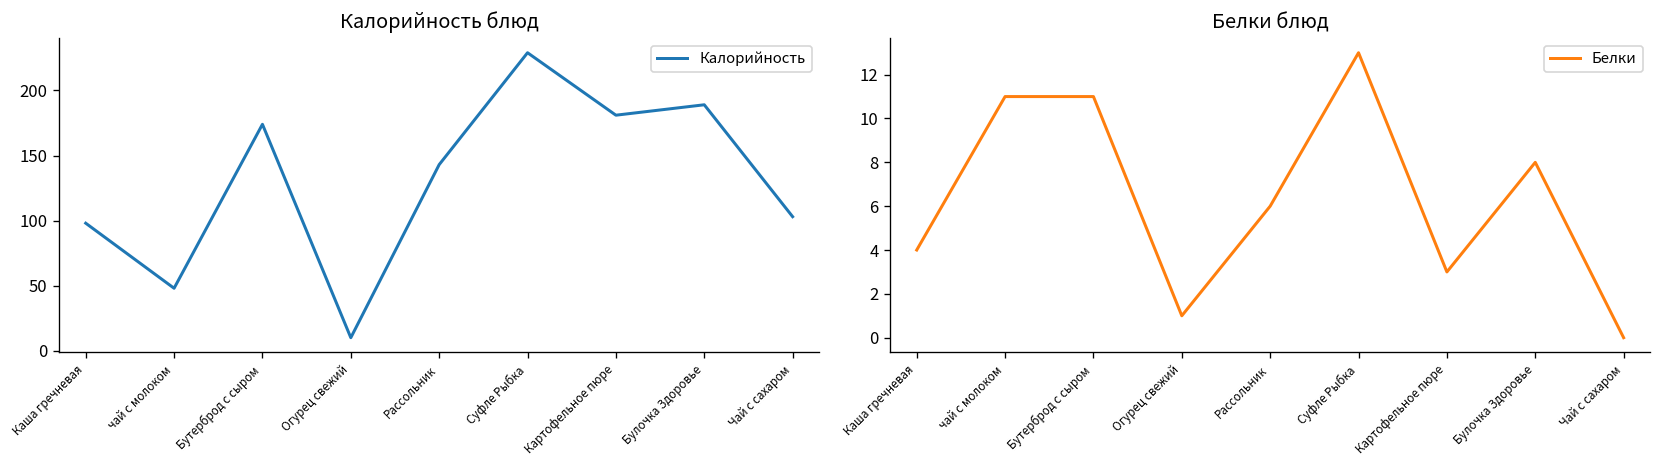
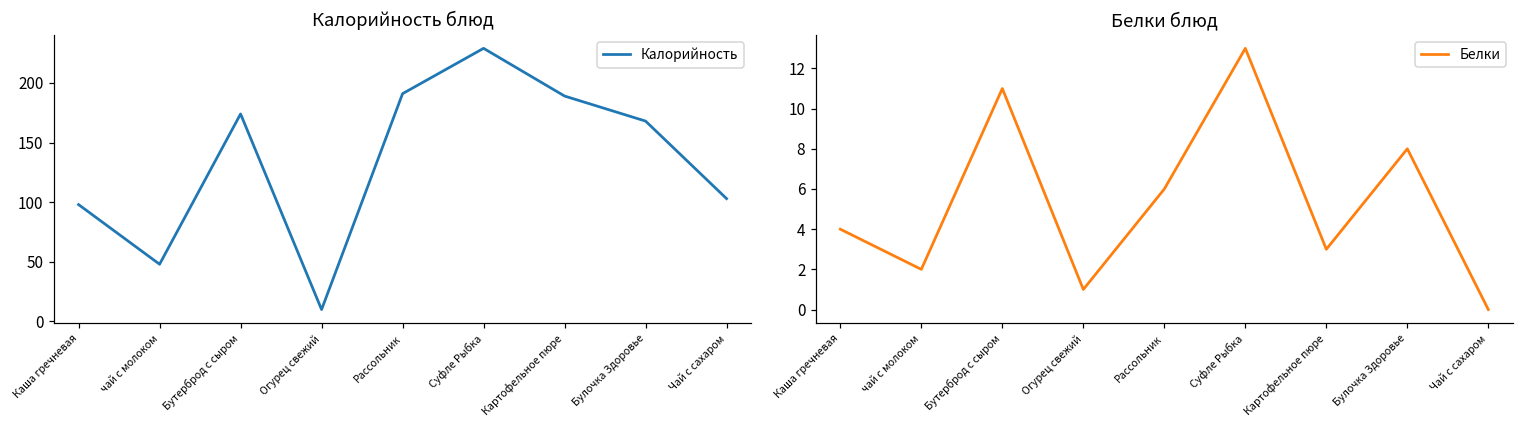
  {
    "Калорийность блюд": {
      "Каша гречневая": 98,
      "чай с молоком": 48,
      "Бутерброд с сыром": 174,
      "Огурец свежий": 10,
-     "Рассольник": 143,
+     "Рассольник": 191,
      "Суфле Рыбка": 229,
-     "Картофельное пюре": 181,
-     "Булочка Здоровье": 189,
+     "Картофельное пюре": 189,
+     "Булочка Здоровье": 168,
      "Чай с сахаром": 103
    },
    "Белки блюд": {
      "Каша гречневая": 4,
-     "чай с молоком": 11,
+     "чай с молоком": 2,
      "Бутерброд с сыром": 11,
      "Огурец свежий": 1,
      "Рассольник": 6,
      "Суфле Рыбка": 13,
      "Картофельное пюре": 3,
      "Булочка Здоровье": 8,
      "Чай с сахаром": 0
    }
  }
